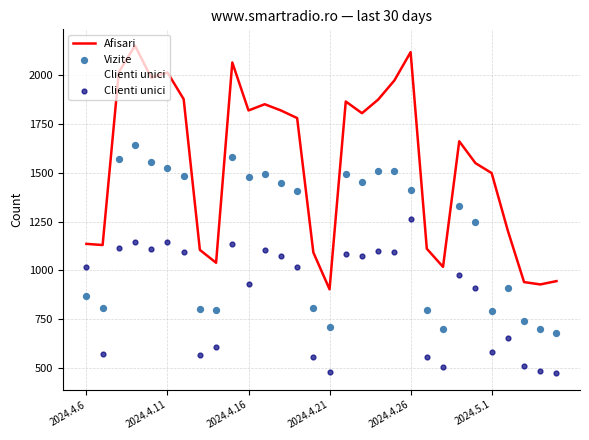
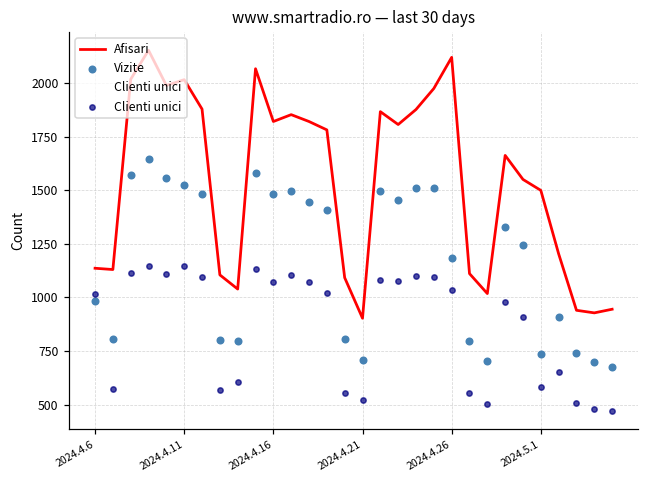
  {
    "Vizite": {
-     "2024.4.6": 870,
-     "2024.4.26": 1410,
-     "2024.5.1": 790
+     "2024.4.6": 990,
+     "2024.4.26": 1190,
+     "2024.5.1": 740
    },
    "Afisari": {
      "2024.4.6": 1140,
      "2024.4.16": 1820,
      "2024.4.21": 900,
      "2024.4.26": 2120,
      "2024.5.1": 1500
    },
    "Clienti unici": {
      "2024.4.6": 1020,
      "2024.4.11": 1150,
-     "2024.4.16": 930,
-     "2024.4.21": 480,
-     "2024.4.26": 1260,
+     "2024.4.16": 1070,
+     "2024.4.21": 520,
+     "2024.4.26": 1040,
      "2024.5.1": 580
    }
  }
